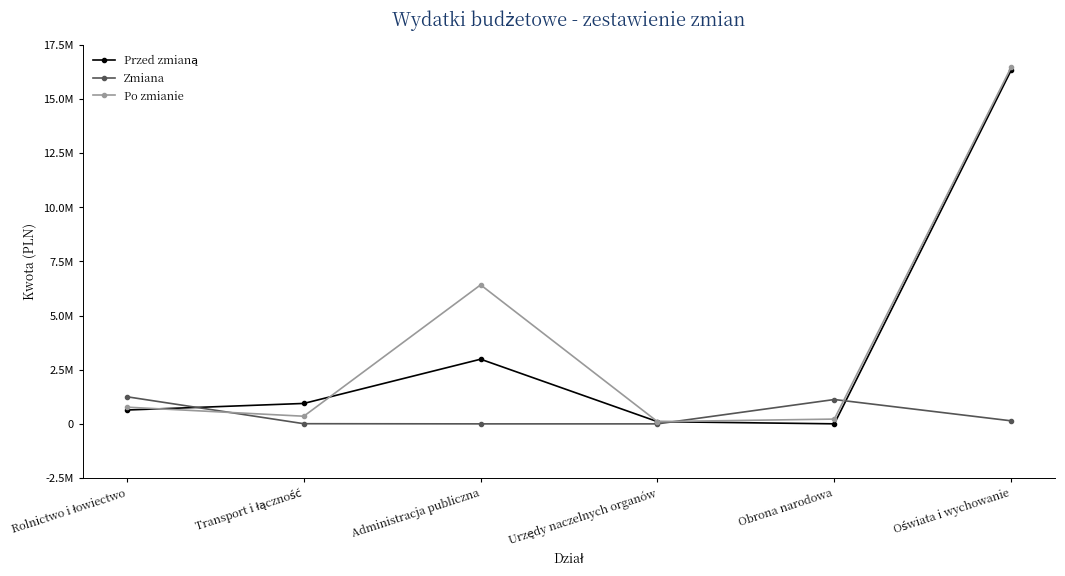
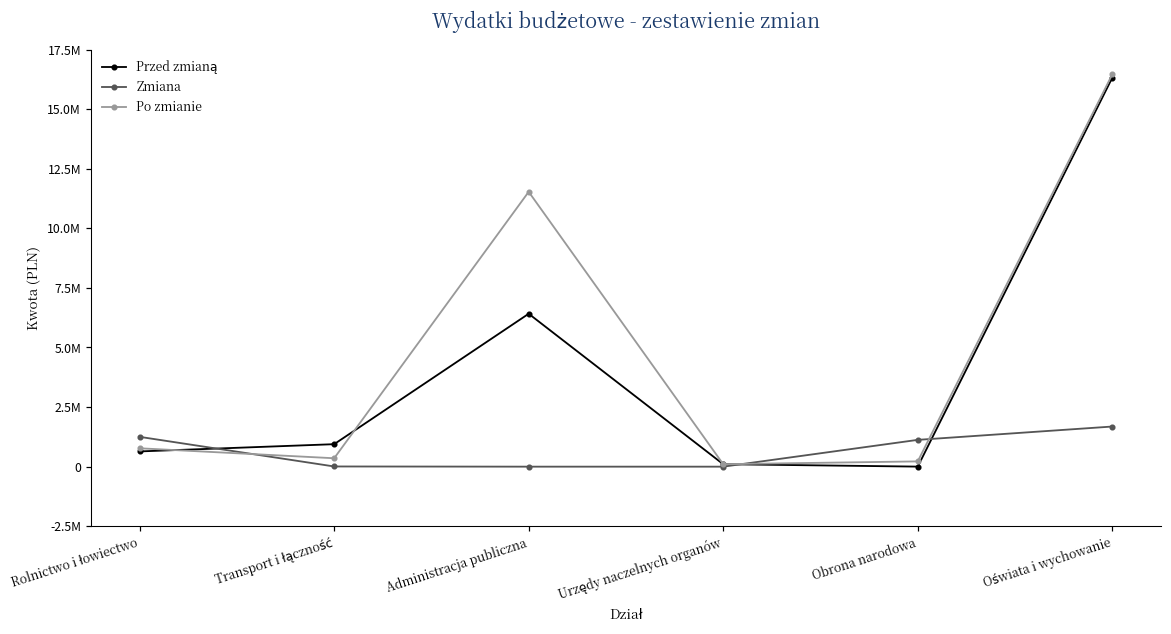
  {
    "Przed zmianą": {
      "Rolnictwo i łowiectwo": 600000,
      "Transport i łączność": 900000,
-     "Administracja publiczna": 3000000,
+     "Administracja publiczna": 6400000,
      "Obrona narodowa": 0,
      "Oświata i wychowanie": 16300000
    },
    "Zmiana": {
      "Rolnictwo i łowiectwo": 1300000,
      "Transport i łączność": 0,
      "Administracja publiczna": 0,
      "Obrona narodowa": 1100000,
-     "Oświata i wychowanie": 100000
+     "Oświata i wychowanie": 1700000
    },
    "Po zmianie": {
      "Rolnictwo i łowiectwo": 800000,
      "Transport i łączność": 400000,
-     "Administracja publiczna": 6400000,
+     "Administracja publiczna": 11500000,
      "Obrona narodowa": 200000,
      "Oświata i wychowanie": 16500000
    }
  }
